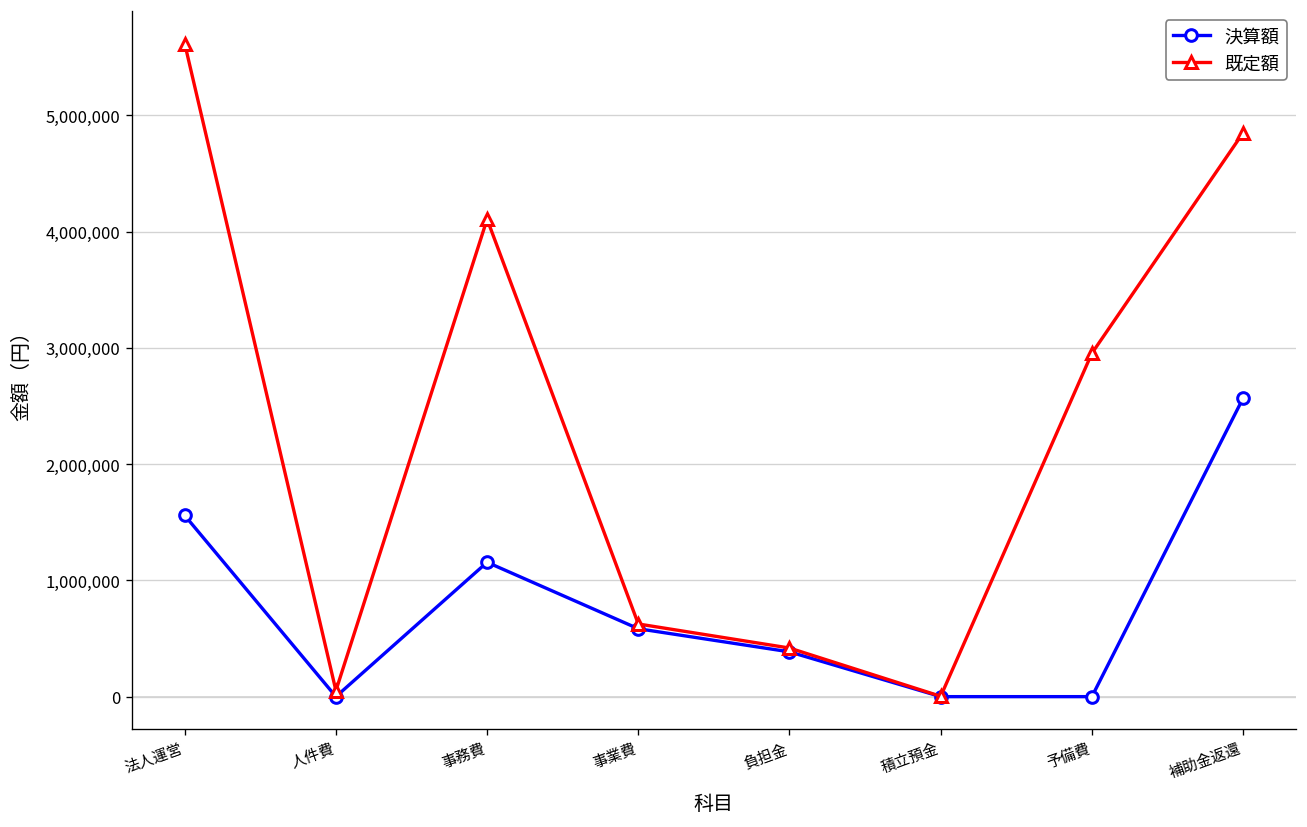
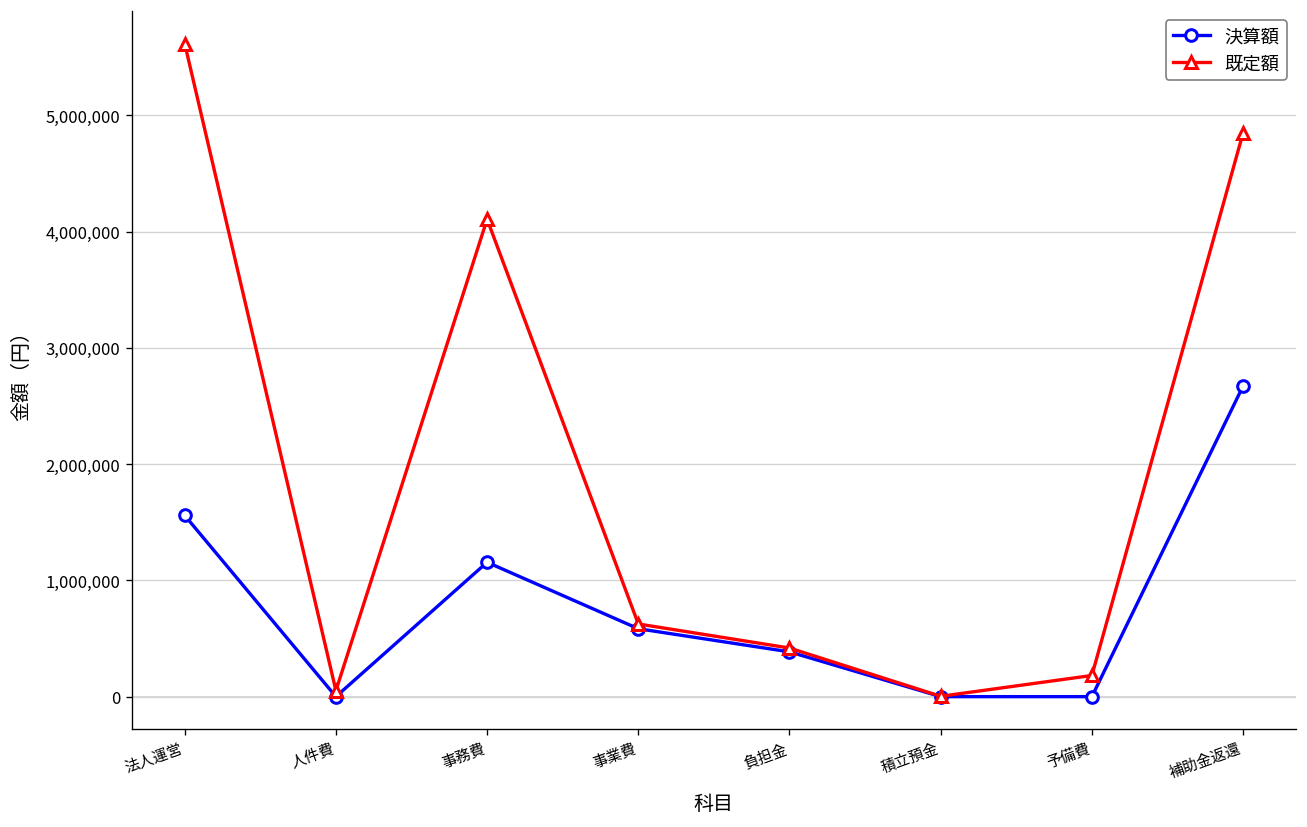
  {
    "決算額": {
      "法人運営": "1,600,000",
      "人件費": "0",
      "事務費": "1,200,000",
      "事業費": "600,000",
      "負担金": "400,000",
      "予備費": "0",
-     "補助金返還": "2,600,000"
+     "補助金返還": "2,700,000"
    },
    "既定額": {
      "法人運営": "5,600,000",
      "人件費": "100,000",
      "事務費": "4,100,000",
      "事業費": "600,000",
      "負担金": "400,000",
-     "予備費": "3,000,000",
+     "予備費": "200,000",
      "補助金返還": "4,800,000"
    }
  }
